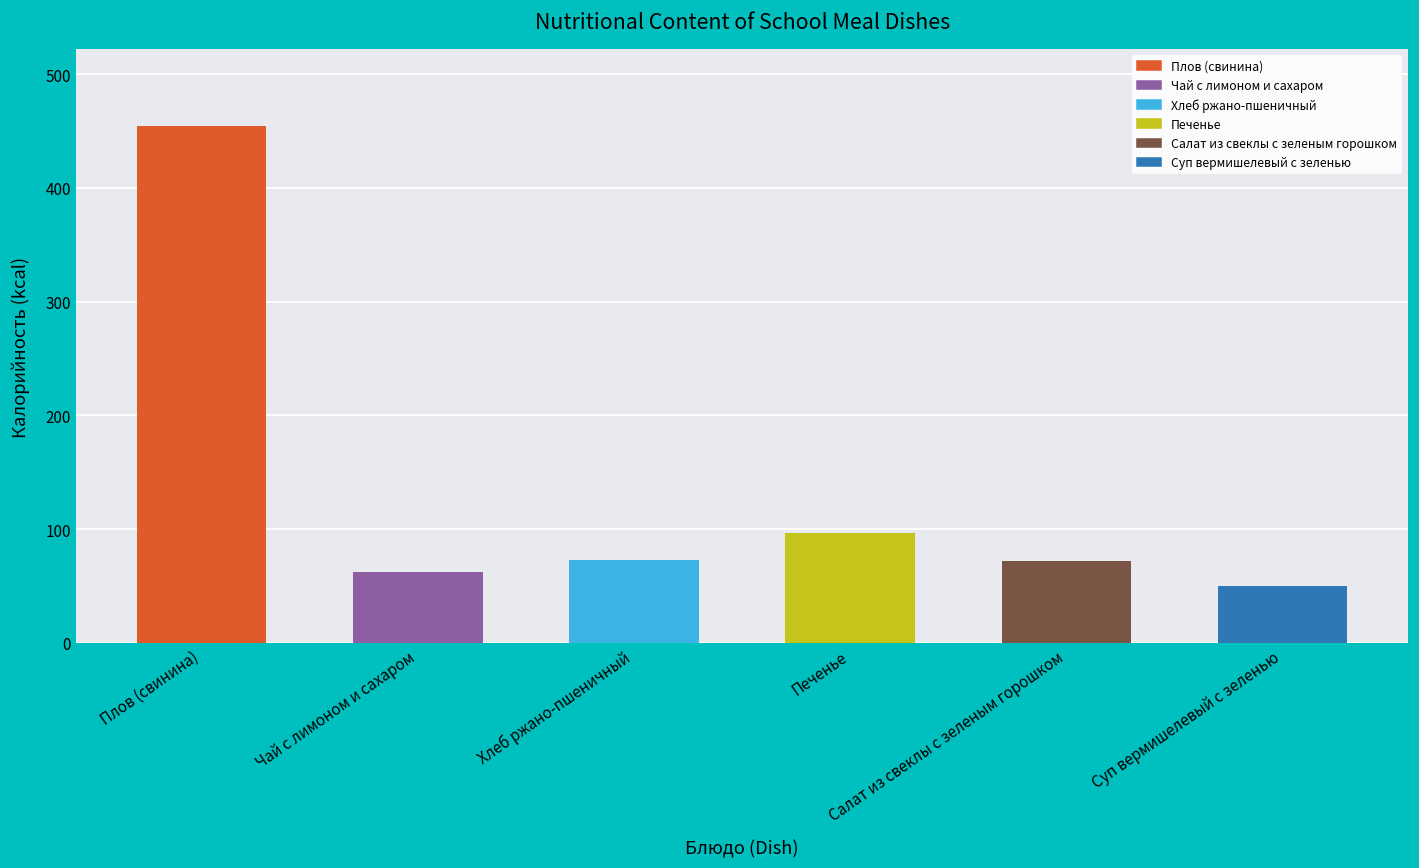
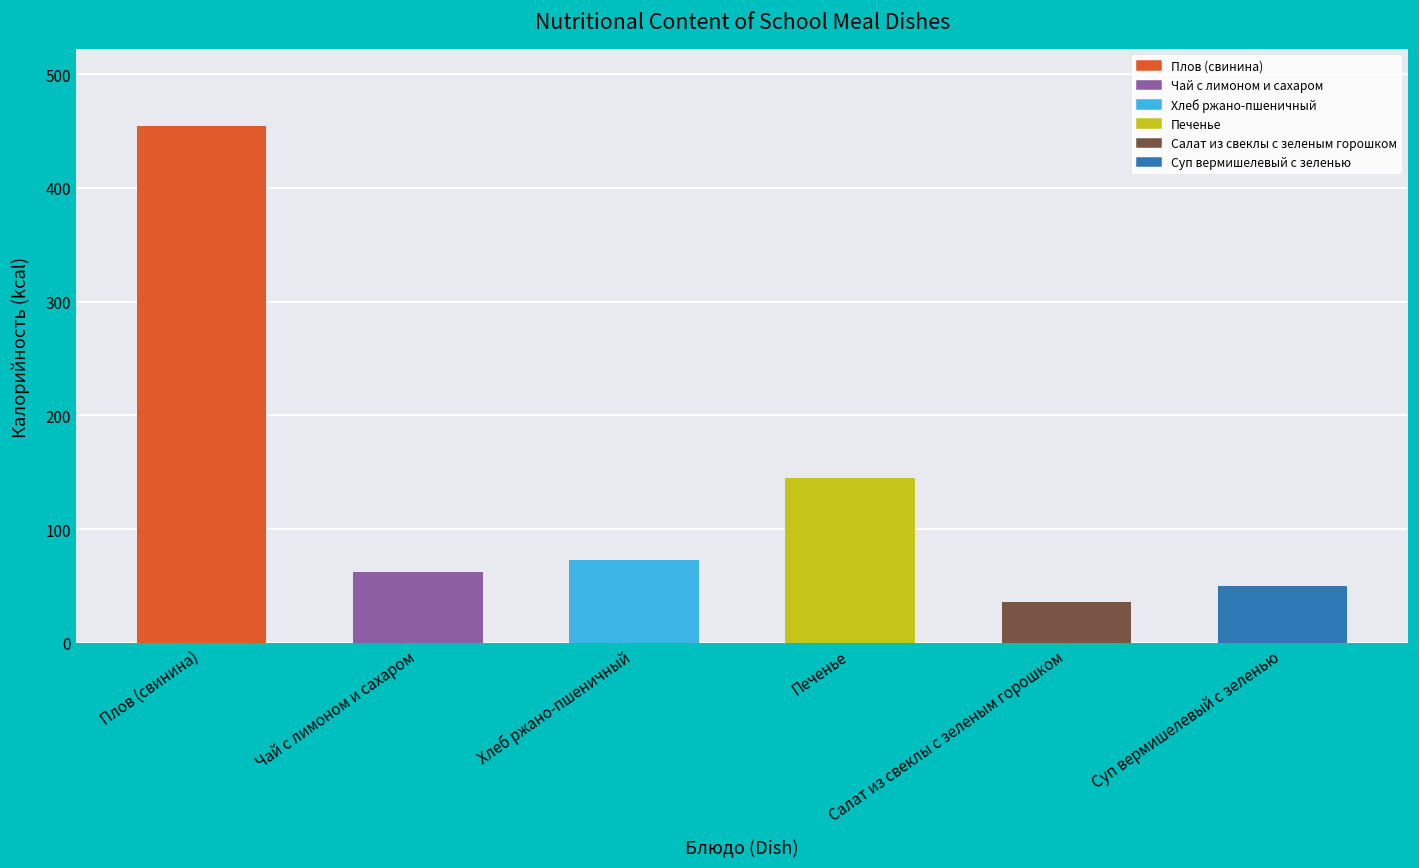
  {
    "Плов (свинина)": 454,
    "Чай с лимоном и сахаром": 62,
    "Хлеб ржано-пшеничный": 73,
-   "Печенье": 97,
-   "Салат из свеклы с зеленым горошком": 72,
+   "Печенье": 145,
+   "Салат из свеклы с зеленым горошком": 36,
    "Суп вермишелевый с зеленью": 50
  }
